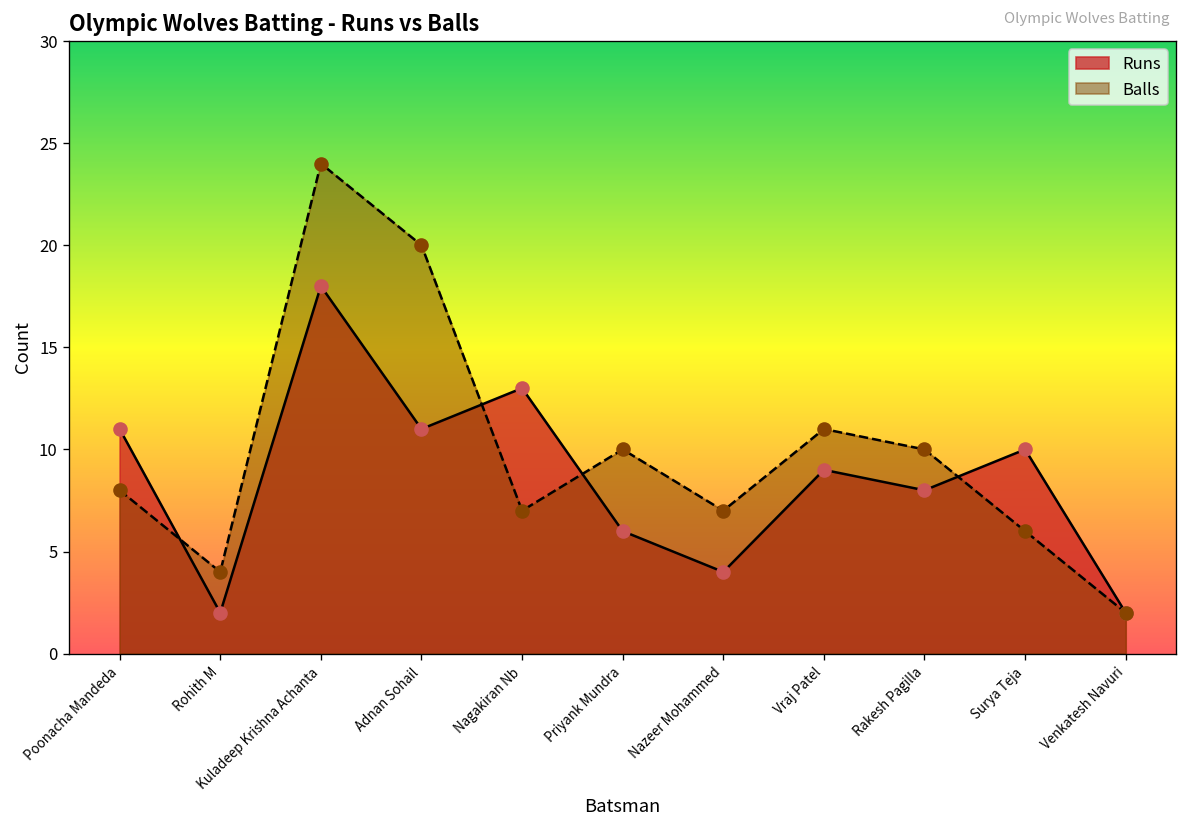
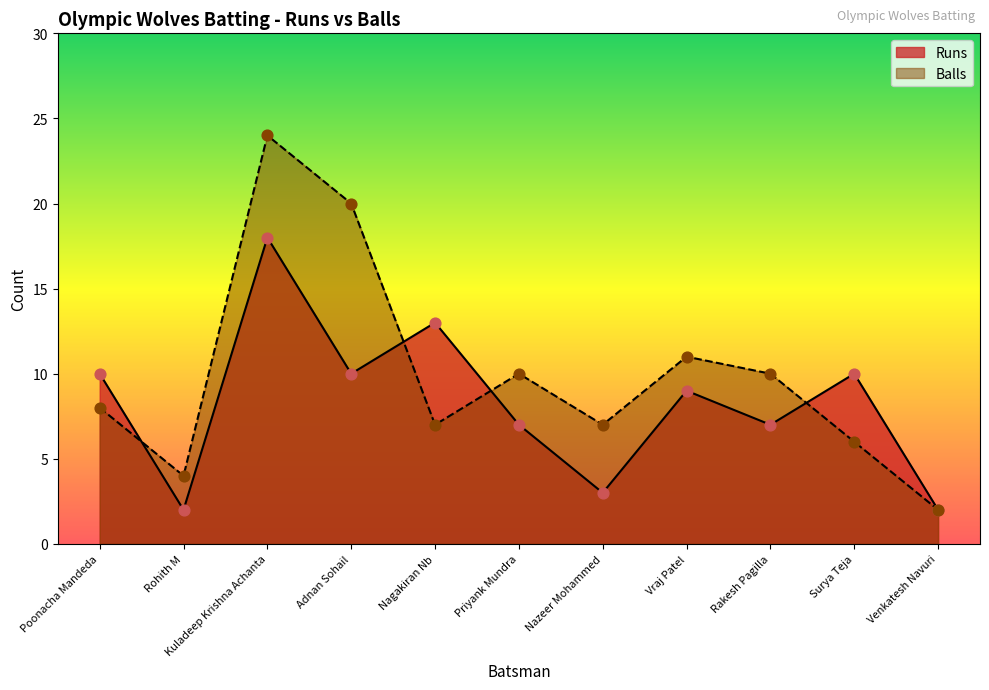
  {
    "Runs": {
-     "Poonacha Mandeda": 11,
+     "Poonacha Mandeda": 10,
      "Rohith M": 2,
      "Kuladeep Krishna Achanta": 18,
-     "Adnan Sohail": 11,
+     "Adnan Sohail": 10,
      "Nagakiran Nb": 13,
-     "Priyank Mundra": 6,
-     "Nazeer Mohammed": 4,
+     "Priyank Mundra": 7,
+     "Nazeer Mohammed": 3,
      "Vraj Patel": 9,
-     "Rakesh Pagilla": 8,
+     "Rakesh Pagilla": 7,
      "Surya Teja": 10
    },
    "Balls": {
      "Poonacha Mandeda": 8,
      "Rohith M": 4,
      "Kuladeep Krishna Achanta": 24,
      "Adnan Sohail": 20,
      "Nagakiran Nb": 7,
      "Priyank Mundra": 10,
      "Nazeer Mohammed": 7,
      "Vraj Patel": 11,
      "Rakesh Pagilla": 10,
      "Surya Teja": 6
    }
  }
